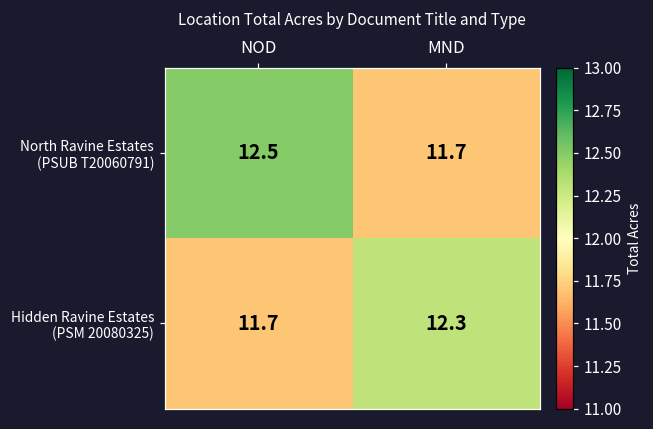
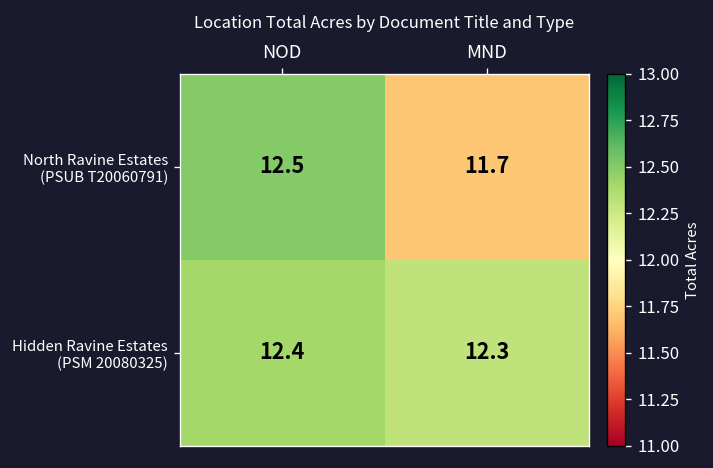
  {
    "North Ravine Estates (PSUB T20060791)": {
      "NOD": 12.5,
      "MND": 11.7
    },
    "Hidden Ravine Estates (PSM 20080325)": {
-     "NOD": 11.7,
+     "NOD": 12.4,
      "MND": 12.3
    }
  }
